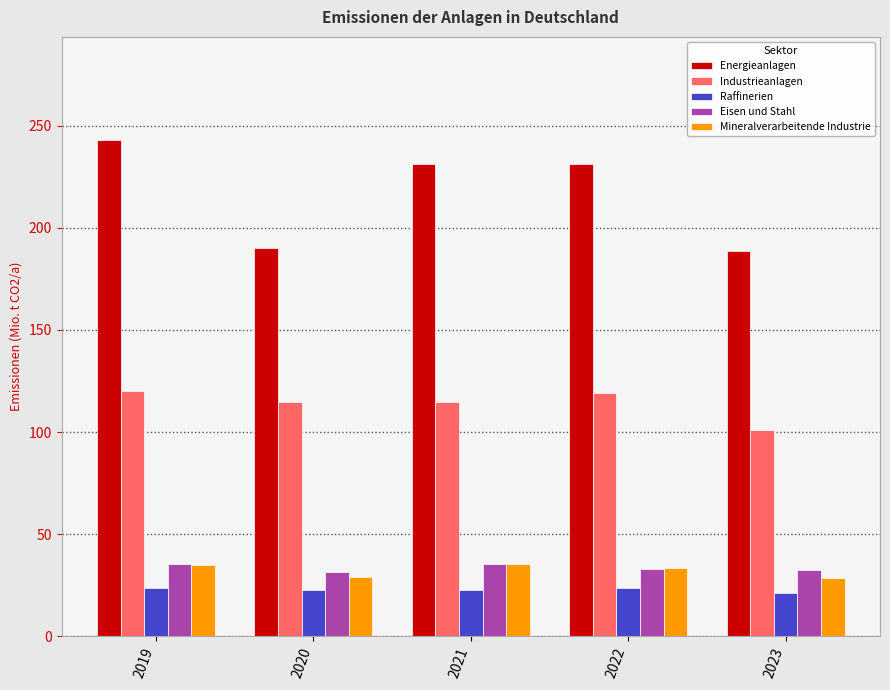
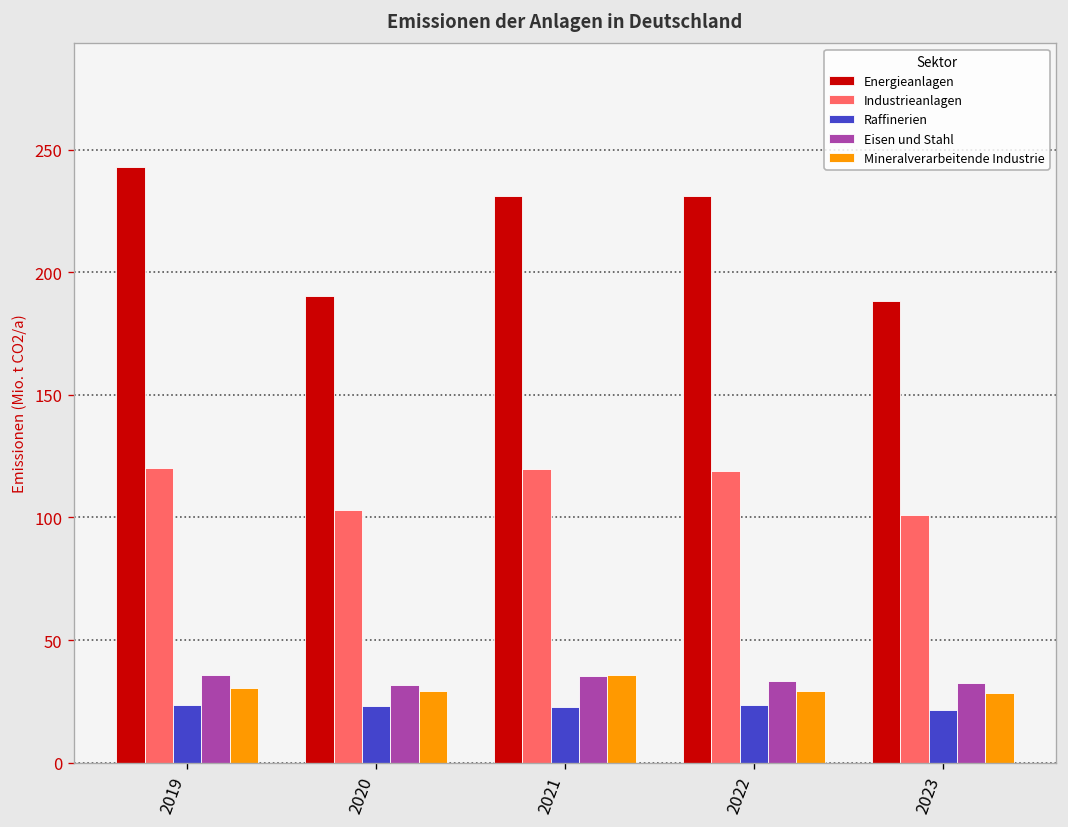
  {
    "Energieanlagen": {
      "2019": 243,
      "2020": 190,
      "2021": 231,
      "2022": 231,
      "2023": 188
    },
    "Industrieanlagen": {
      "2019": 120,
-     "2020": 115,
-     "2021": 115,
+     "2020": 103,
+     "2021": 120,
      "2022": 119,
      "2023": 101
    },
    "Raffinerien": {
      "2019": 24,
      "2020": 23,
      "2021": 23,
      "2022": 24,
      "2023": 21
    },
    "Eisen und Stahl": {
      "2019": 36,
      "2020": 32,
      "2021": 35,
      "2022": 33,
      "2023": 33
    },
    "Mineralverarbeitende Industrie": {
-     "2019": 35,
+     "2019": 30,
      "2020": 29,
      "2021": 36,
-     "2022": 34,
+     "2022": 29,
      "2023": 29
    }
  }
